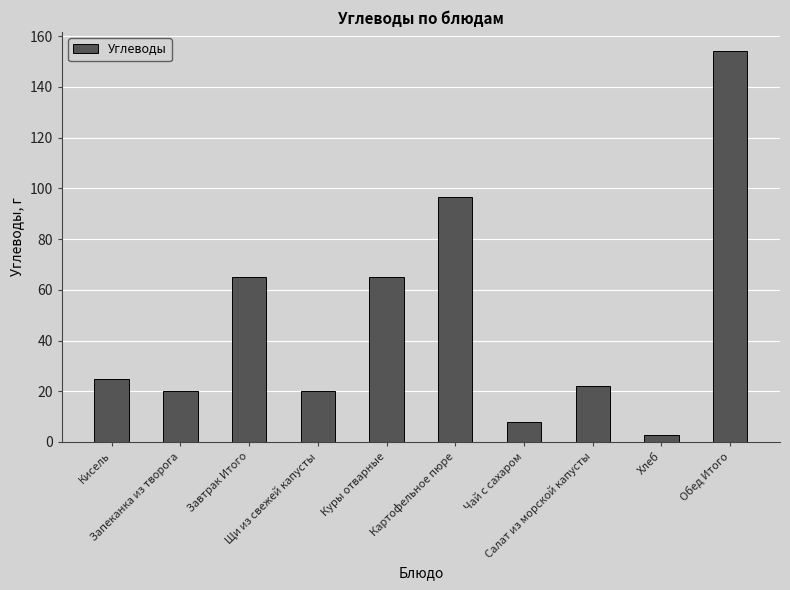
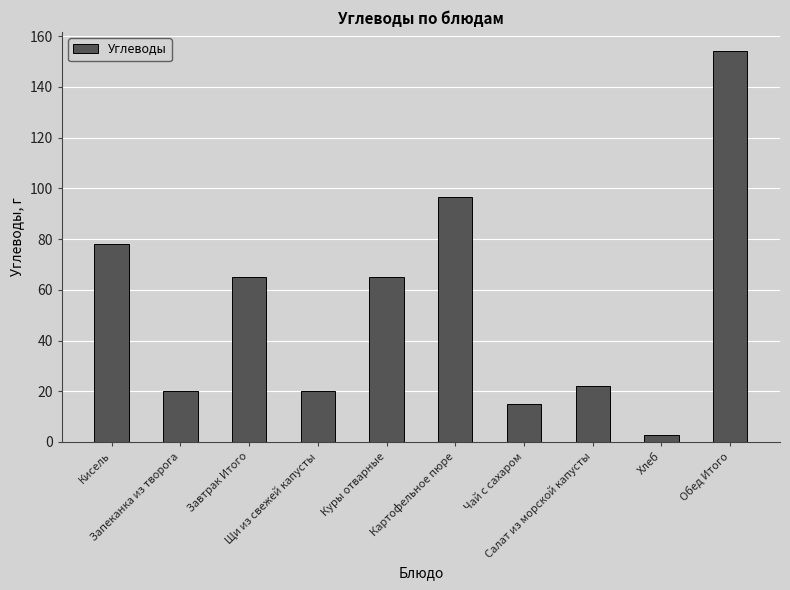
  {
-   "Кисель": 25,
+   "Кисель": 78,
    "Запеканка из творога": 20,
    "Завтрак Итого": 65,
    "Щи из свежей капусты": 20,
    "Куры отварные": 65,
    "Картофельное пюре": 97,
-   "Чай с сахаром": 8,
+   "Чай с сахаром": 15,
    "Салат из морской капусты": 22,
    "Хлеб": 3,
    "Обед Итого": 154
  }
